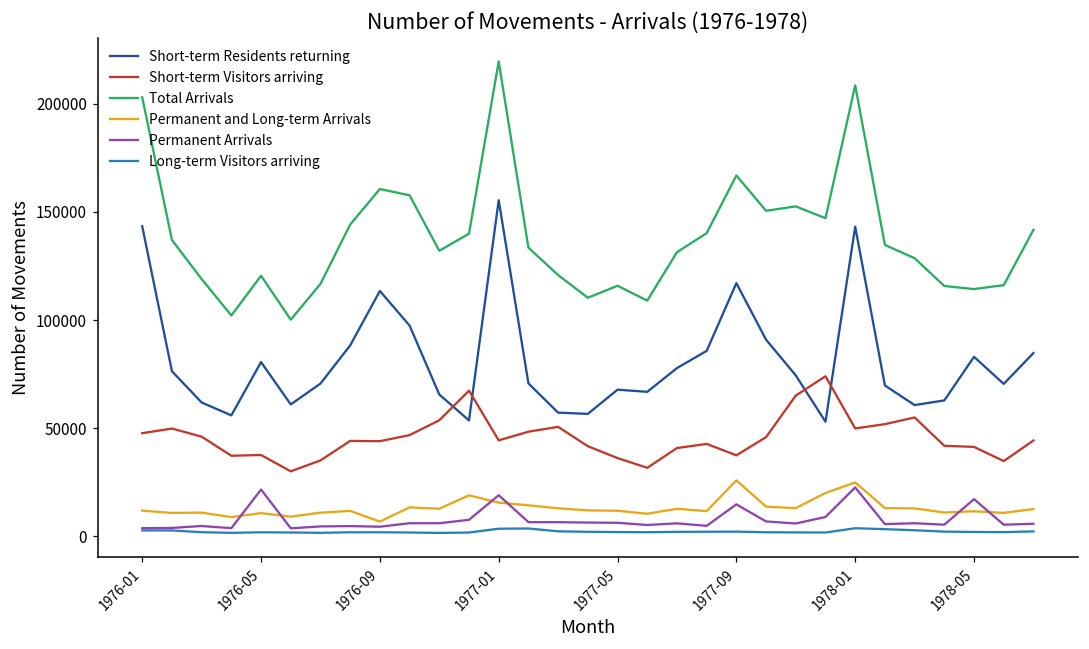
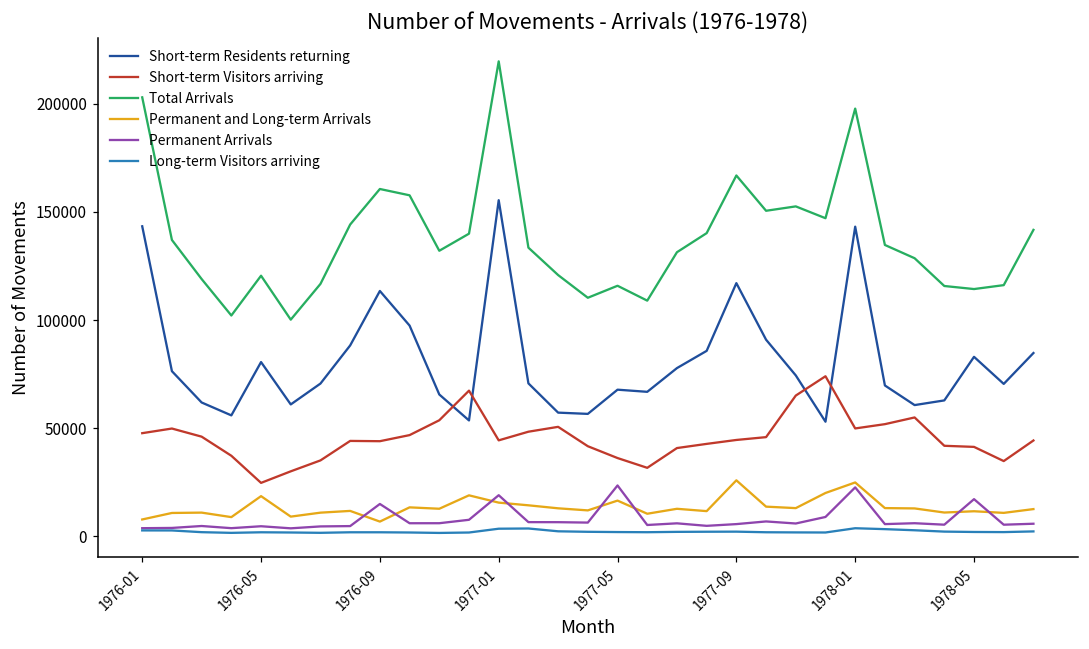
  {
    "Short-term Visitors arriving": {
      "1976-01": 48000,
-     "1976-05": 38000,
+     "1976-05": 25000,
      "1976-09": 44000,
      "1977-01": 44000,
      "1977-05": 36000,
-     "1977-09": 37000,
+     "1977-09": 45000,
      "1978-01": 50000,
      "1978-05": 41000
    },
    "Total Arrivals": {
      "1976-01": 203000,
      "1976-05": 121000,
      "1976-09": 161000,
      "1977-01": 220000,
      "1977-05": 116000,
      "1977-09": 167000,
-     "1978-01": 209000,
+     "1978-01": 198000,
      "1978-05": 114000
    },
    "Permanent and Long-term Arrivals": {
-     "1976-01": 12000,
-     "1976-05": 11000,
+     "1976-01": 8000,
+     "1976-05": 19000,
      "1976-09": 7000,
      "1977-01": 16000,
-     "1977-05": 12000,
+     "1977-05": 17000,
      "1977-09": 26000,
      "1978-01": 25000,
      "1978-05": 12000
    },
    "Permanent Arrivals": {
-     "1976-05": 22000,
-     "1976-09": 4000,
+     "1976-05": 5000,
+     "1976-09": 15000,
      "1977-01": 19000,
-     "1977-05": 6000,
-     "1977-09": 15000,
+     "1977-05": 24000,
+     "1977-09": 6000,
      "1978-01": 23000,
      "1978-05": 17000
    }
  }
